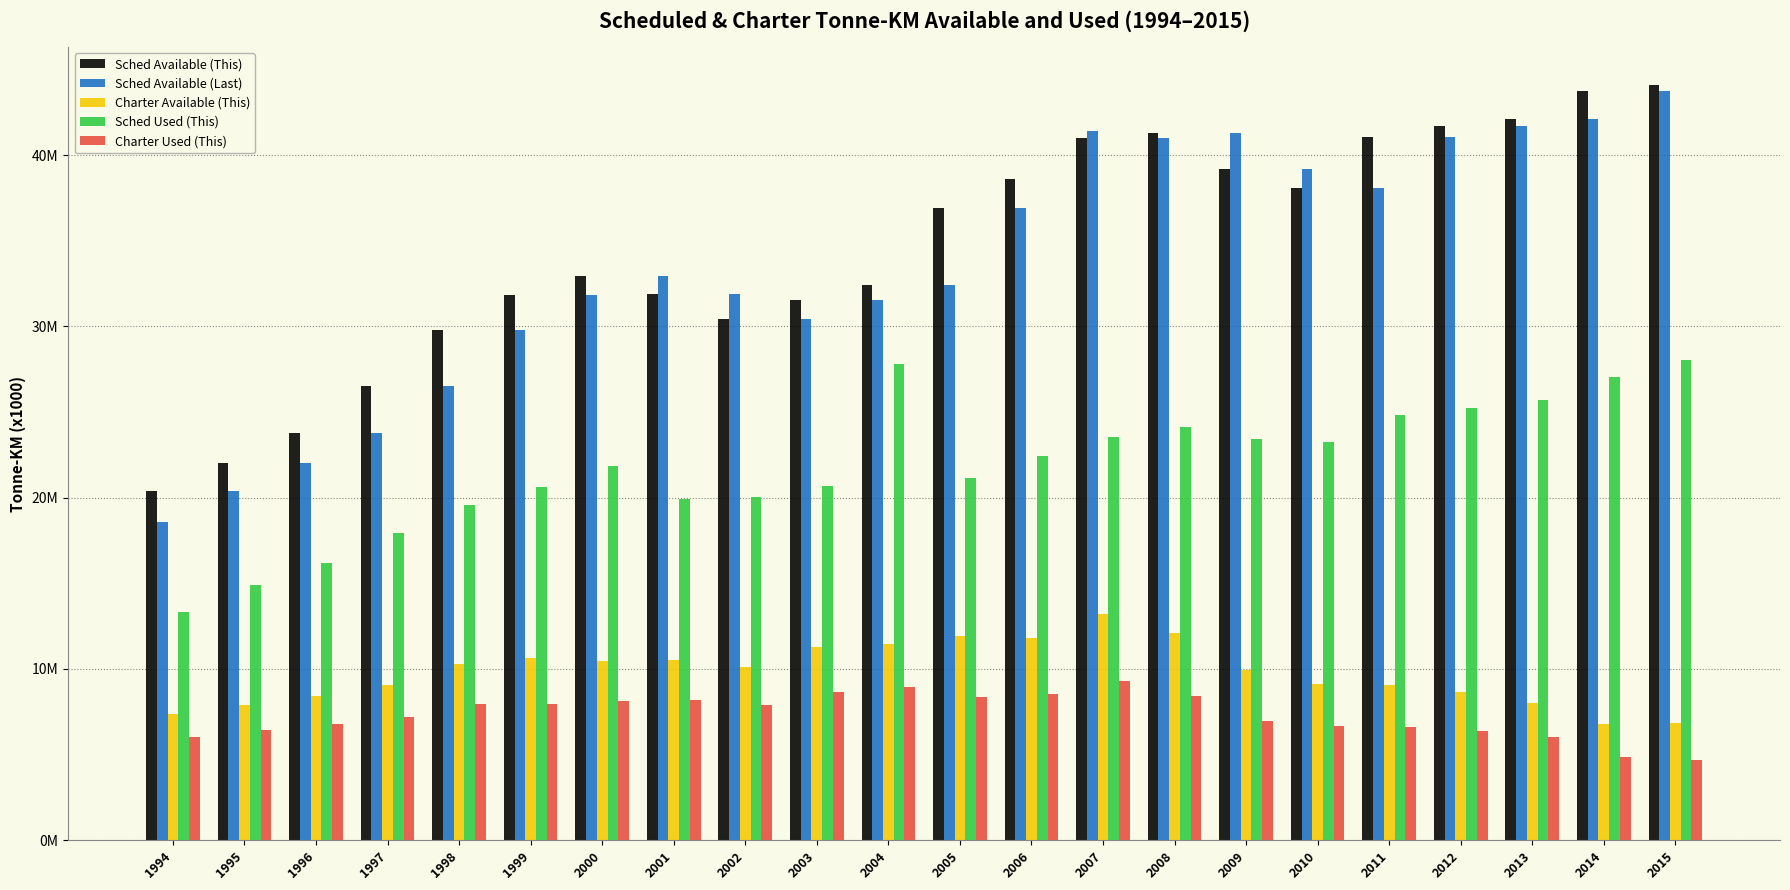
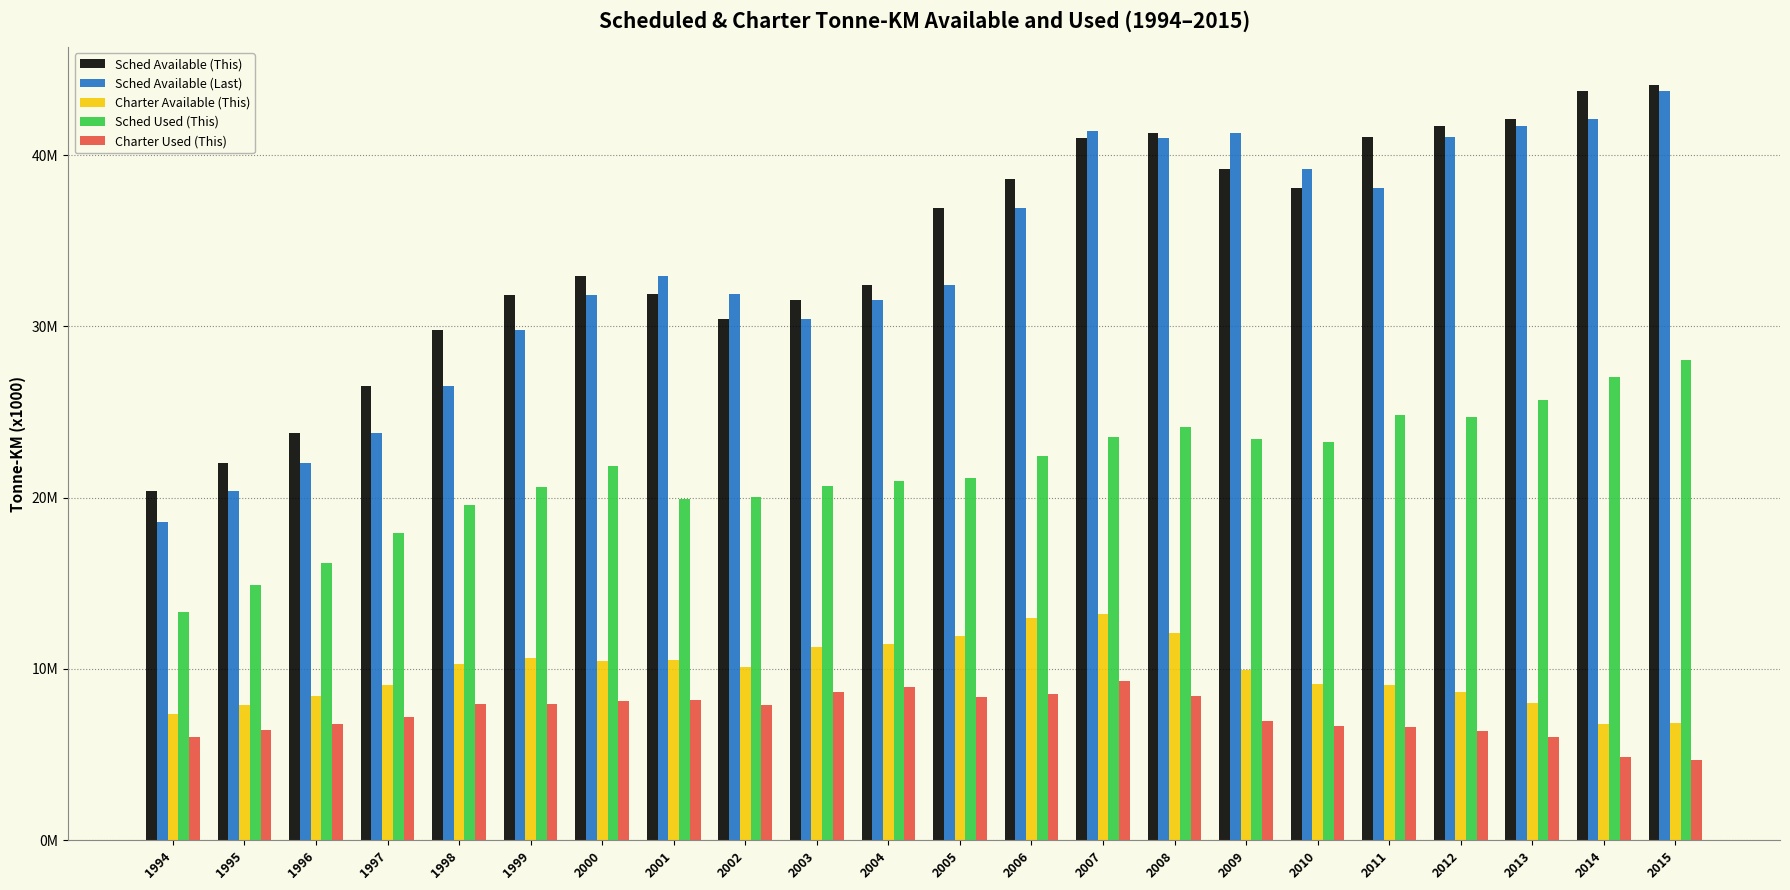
  {
    "Sched Available (This)": {
      "1994": 20400000,
      "1995": 22000000,
      "1996": 23800000,
      "1997": 26500000,
      "1998": 29800000,
      "1999": 31900000,
      "2000": 33000000,
      "2001": 31900000,
      "2002": 30400000,
      "2003": 31500000,
      "2004": 32400000,
      "2005": 36900000,
      "2006": 38600000,
      "2007": 41000000,
      "2008": 41300000,
      "2009": 39200000,
      "2010": 38100000,
      "2011": 41000000,
      "2012": 41700000,
      "2013": 42100000,
      "2014": 43700000,
      "2015": 44100000
    },
    "Sched Available (Last)": {
      "1994": 18600000,
      "1995": 20400000,
      "1996": 22000000,
      "1997": 23800000,
      "1998": 26500000,
      "1999": 29800000,
      "2000": 31900000,
      "2001": 33000000,
      "2002": 31900000,
      "2003": 30400000,
      "2004": 31500000,
      "2005": 32400000,
      "2006": 36900000,
      "2007": 41400000,
      "2008": 41000000,
      "2009": 41300000,
      "2010": 39200000,
      "2011": 38100000,
      "2012": 41000000,
      "2013": 41700000,
      "2014": 42100000,
      "2015": 43700000
    },
    "Charter Available (This)": {
      "1994": 7400000,
      "1995": 7900000,
      "1996": 8400000,
      "1997": 9100000,
      "1998": 10300000,
      "1999": 10600000,
      "2000": 10400000,
      "2001": 10500000,
      "2002": 10100000,
      "2003": 11300000,
      "2004": 11500000,
      "2005": 11900000,
-     "2006": 11800000,
+     "2006": 13000000,
      "2007": 13200000,
      "2008": 12100000,
      "2009": 9900000,
      "2010": 9100000,
      "2011": 9100000,
      "2012": 8700000,
      "2013": 8000000,
      "2014": 6800000,
      "2015": 6800000
    },
    "Sched Used (This)": {
      "1994": 13300000,
      "1995": 14900000,
      "1996": 16200000,
      "1997": 17900000,
      "1998": 19600000,
      "1999": 20600000,
      "2000": 21800000,
      "2001": 19900000,
      "2002": 20000000,
      "2003": 20700000,
-     "2004": 27800000,
+     "2004": 21000000,
      "2005": 21100000,
      "2006": 22400000,
      "2007": 23600000,
      "2008": 24100000,
      "2009": 23400000,
      "2010": 23300000,
      "2011": 24800000,
-     "2012": 25300000,
+     "2012": 24700000,
      "2013": 25700000,
      "2014": 27100000,
      "2015": 28000000
    },
    "Charter Used (This)": {
      "1994": 6000000,
      "1995": 6400000,
      "1996": 6800000,
      "1997": 7200000,
      "1998": 8000000,
      "1999": 7900000,
      "2000": 8100000,
      "2001": 8200000,
      "2002": 7900000,
      "2003": 8700000,
      "2004": 9000000,
      "2005": 8400000,
      "2006": 8500000,
      "2007": 9300000,
      "2008": 8400000,
      "2009": 7000000,
      "2010": 6700000,
      "2011": 6600000,
      "2012": 6400000,
      "2013": 6000000,
      "2014": 4900000,
      "2015": 4700000
    }
  }
